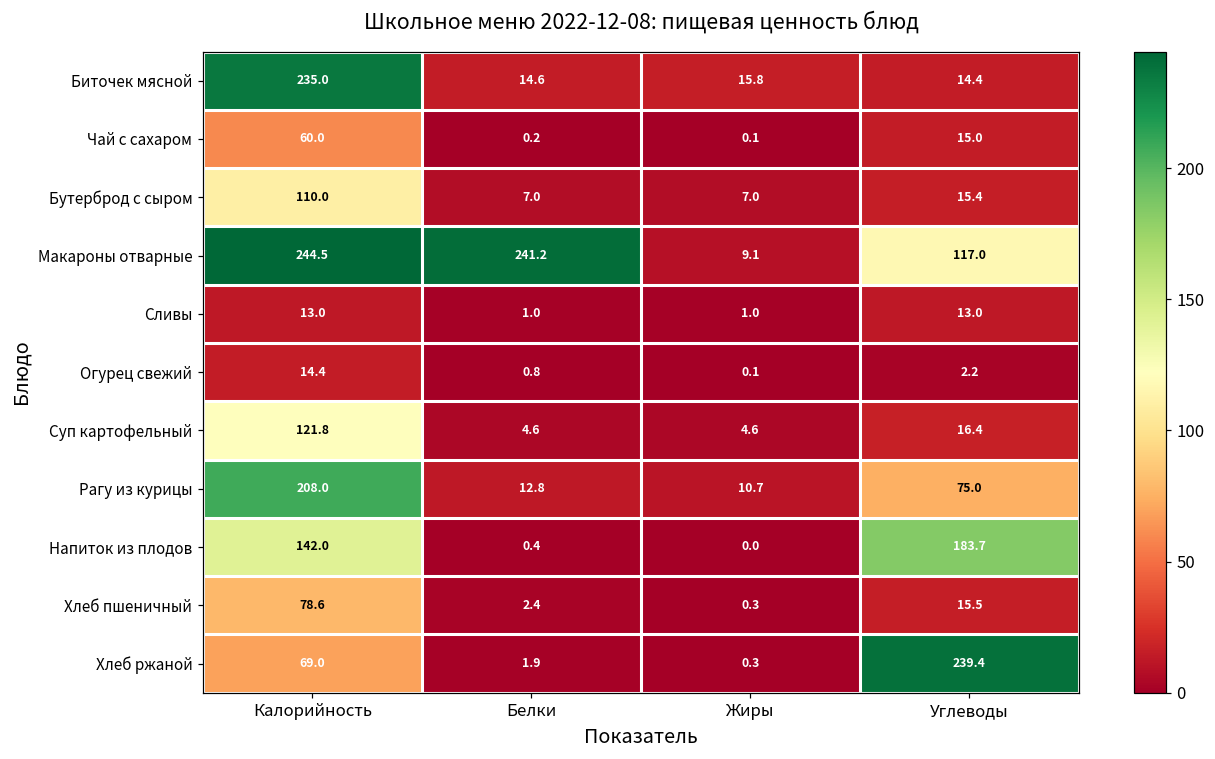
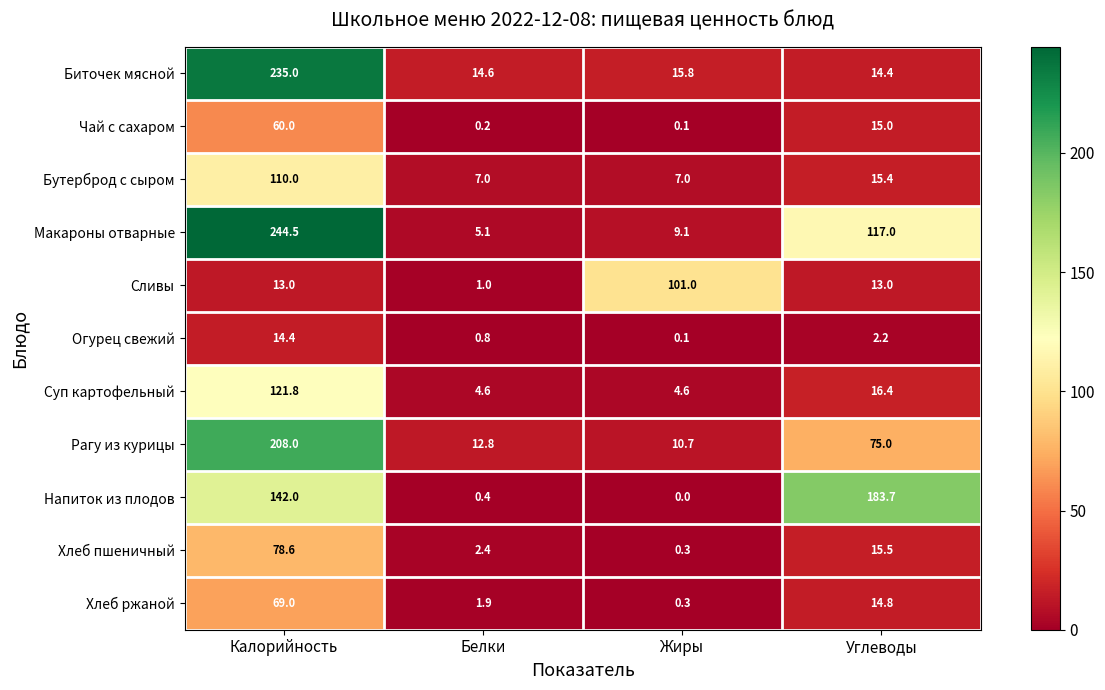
  {
    "Биточек мясной": {
      "Калорийность": 235.0,
      "Белки": 14.6,
      "Жиры": 15.8,
      "Углеводы": 14.4
    },
    "Чай с сахаром": {
      "Калорийность": 60.0,
      "Белки": 0.2,
      "Жиры": 0.1,
      "Углеводы": 15.0
    },
    "Бутерброд с сыром": {
      "Калорийность": 110.0,
      "Белки": 7.0,
      "Жиры": 7.0,
      "Углеводы": 15.4
    },
    "Макароны отварные": {
      "Калорийность": 244.5,
-     "Белки": 241.2,
+     "Белки": 5.1,
      "Жиры": 9.1,
      "Углеводы": 117.0
    },
    "Сливы": {
      "Калорийность": 13.0,
      "Белки": 1.0,
-     "Жиры": 1.0,
+     "Жиры": 101.0,
      "Углеводы": 13.0
    },
    "Огурец свежий": {
      "Калорийность": 14.4,
      "Белки": 0.8,
      "Жиры": 0.1,
      "Углеводы": 2.2
    },
    "Суп картофельный": {
      "Калорийность": 121.8,
      "Белки": 4.6,
      "Жиры": 4.6,
      "Углеводы": 16.4
    },
    "Рагу из курицы": {
      "Калорийность": 208.0,
      "Белки": 12.8,
      "Жиры": 10.7,
      "Углеводы": 75.0
    },
    "Напиток из плодов": {
      "Калорийность": 142.0,
      "Белки": 0.4,
      "Жиры": 0.0,
      "Углеводы": 183.7
    },
    "Хлеб пшеничный": {
      "Калорийность": 78.6,
      "Белки": 2.4,
      "Жиры": 0.3,
      "Углеводы": 15.5
    },
    "Хлеб ржаной": {
      "Калорийность": 69.0,
      "Белки": 1.9,
      "Жиры": 0.3,
-     "Углеводы": 239.4
+     "Углеводы": 14.8
    }
  }
